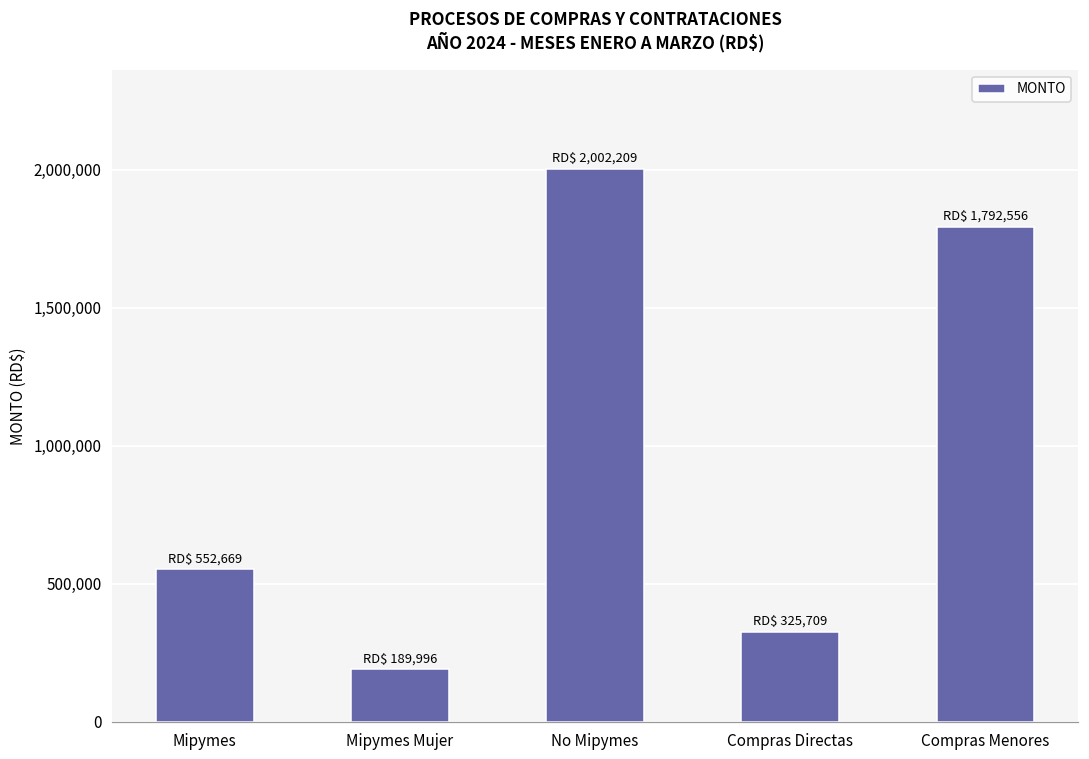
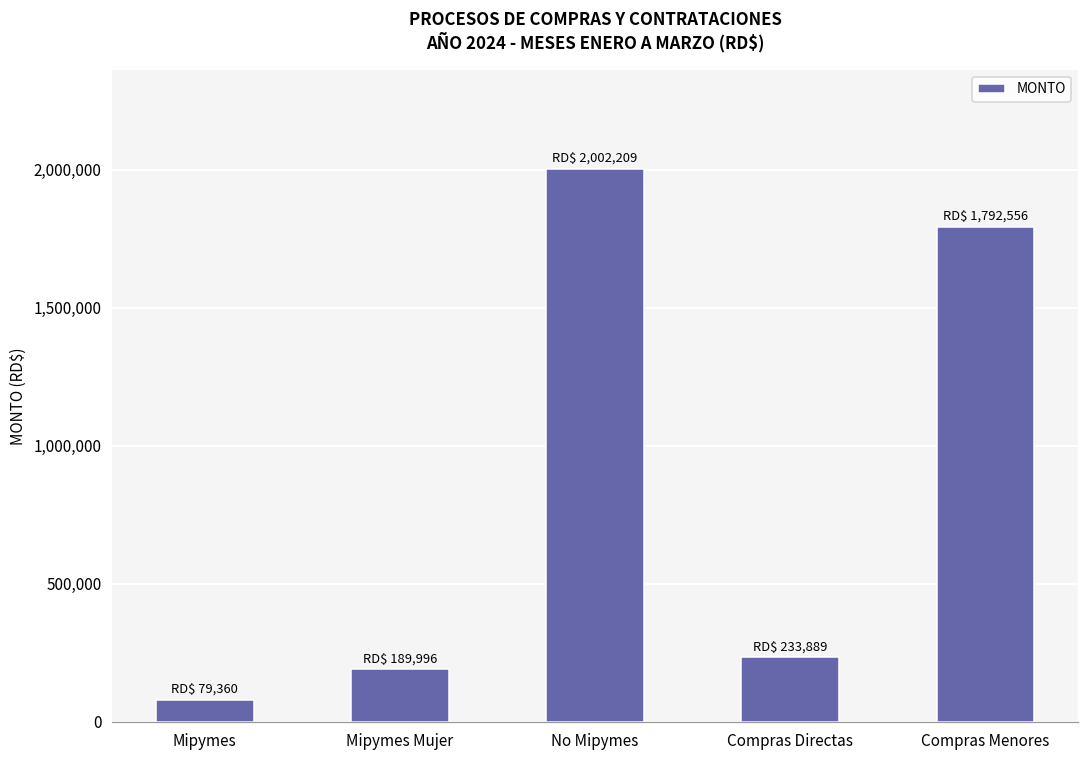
  {
-   "Mipymes": "552,669",
+   "Mipymes": "79,360",
    "Mipymes Mujer": "189,996",
    "No Mipymes": "2,002,209",
-   "Compras Directas": "325,709",
+   "Compras Directas": "233,889",
    "Compras Menores": "1,792,556"
  }
